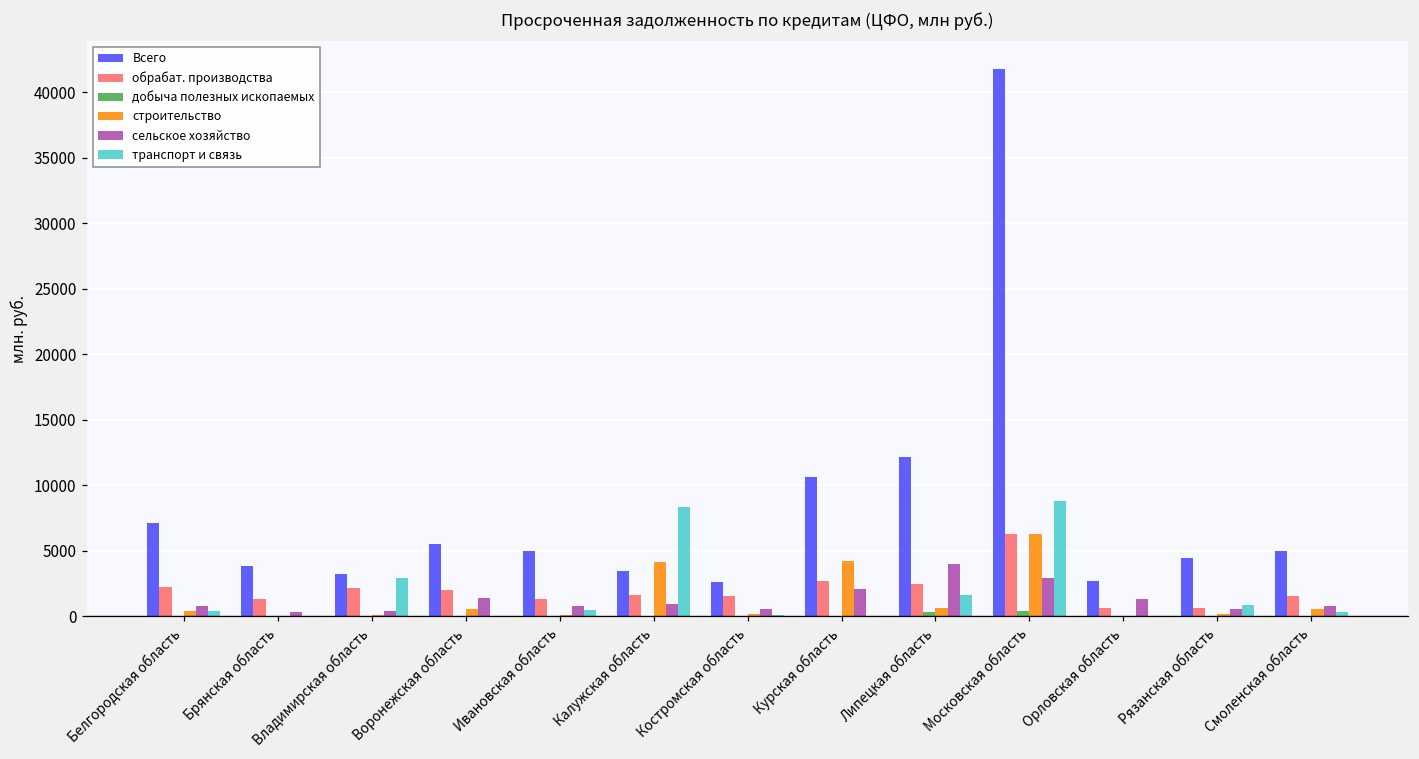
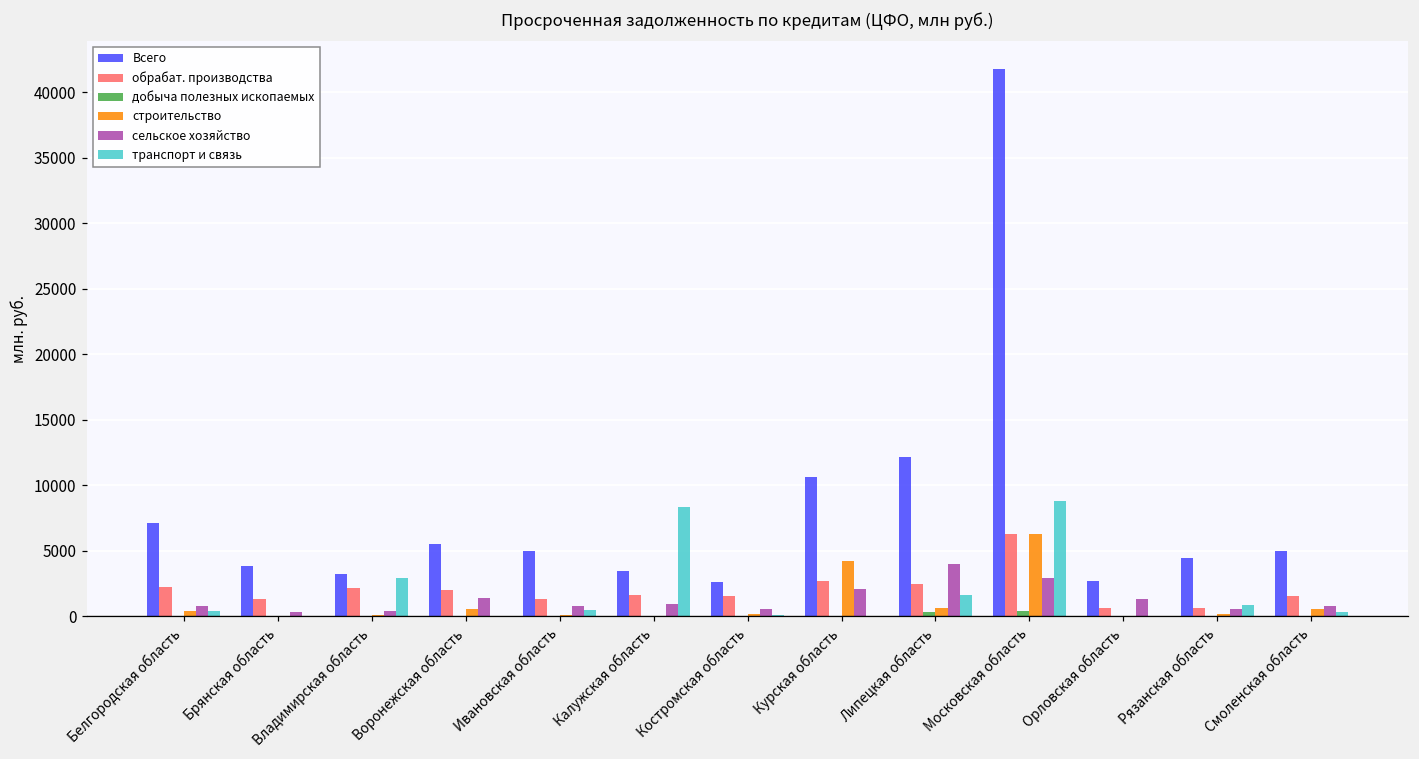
  {
    "Всего": {
      "Белгородская область": 7100,
      "Брянская область": 3800,
      "Владимирская область": 3300,
      "Воронежская область": 5500,
      "Ивановская область": 5000,
      "Калужская область": 3400,
      "Костромская область": 2600,
      "Курская область": 10600,
      "Липецкая область": 12100,
      "Московская область": 41800,
      "Орловская область": 2700,
      "Рязанская область": 4400,
      "Смоленская область": 5000
    },
    "обрабат. производства": {
      "Белгородская область": 2200,
      "Брянская область": 1300,
      "Владимирская область": 2200,
      "Воронежская область": 2000,
      "Ивановская область": 1300,
      "Калужская область": 1600,
      "Костромская область": 1500,
      "Курская область": 2700,
      "Липецкая область": 2500,
      "Московская область": 6300,
      "Орловская область": 600,
      "Рязанская область": 600,
      "Смоленская область": 1500
    },
    "добыча полезных ископаемых": {
      "Брянская область": 0,
      "Владимирская область": 0,
      "Воронежская область": 0,
      "Курская область": 0,
      "Липецкая область": 300,
      "Московская область": 400,
      "Орловская область": 0,
      "Рязанская область": 0
    },
    "строительство": {
      "Белгородская область": 400,
      "Воронежская область": 500,
-     "Калужская область": 4100,
+     "Калужская область": 0,
      "Курская область": 4200,
      "Липецкая область": 600,
      "Московская область": 6300,
      "Смоленская область": 500
    },
    "сельское хозяйство": {
      "Белгородская область": 800,
      "Брянская область": 300,
      "Владимирская область": 400,
      "Воронежская область": 1400,
      "Ивановская область": 800,
      "Калужская область": 900,
      "Костромская область": 500,
      "Курская область": 2100,
      "Липецкая область": 4000,
      "Московская область": 2900,
      "Орловская область": 1300,
      "Рязанская область": 500,
      "Смоленская область": 800
    },
    "транспорт и связь": {
      "Белгородская область": 400,
      "Владимирская область": 2900,
      "Ивановская область": 500,
      "Калужская область": 8300,
      "Липецкая область": 1600,
      "Московская область": 8800,
      "Рязанская область": 900,
      "Смоленская область": 300
    }
  }
